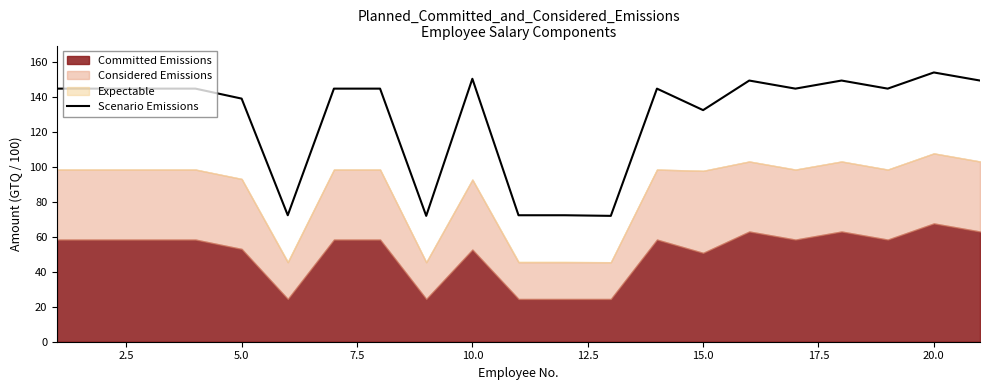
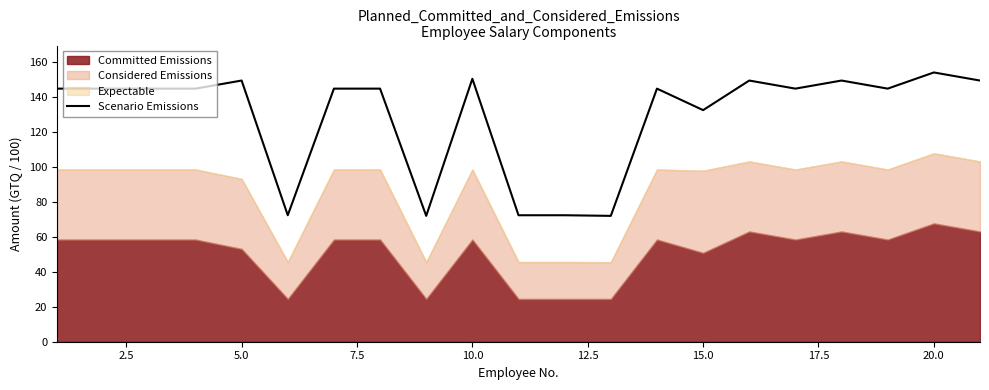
  {
    "Scenario Emissions": {
-     "5.0": 139,
+     "5.0": 149,
      "10.0": 150,
      "15.0": 132,
      "20.0": 154
    },
    "Committed Emissions": {
      "5.0": 53,
-     "10.0": 53,
+     "10.0": 58,
      "15.0": 51,
      "20.0": 68
    }
  }
